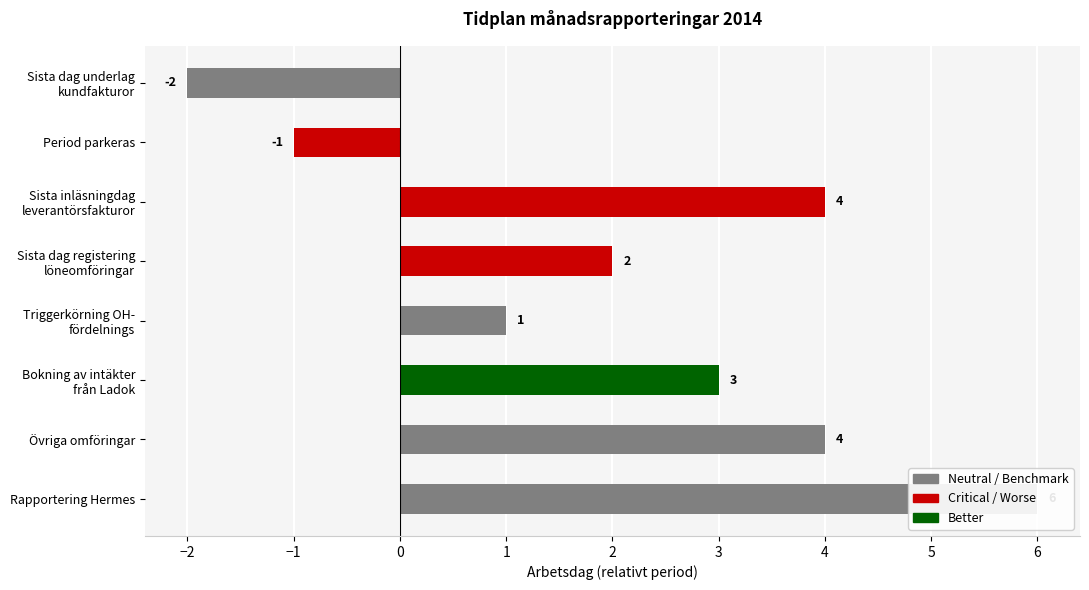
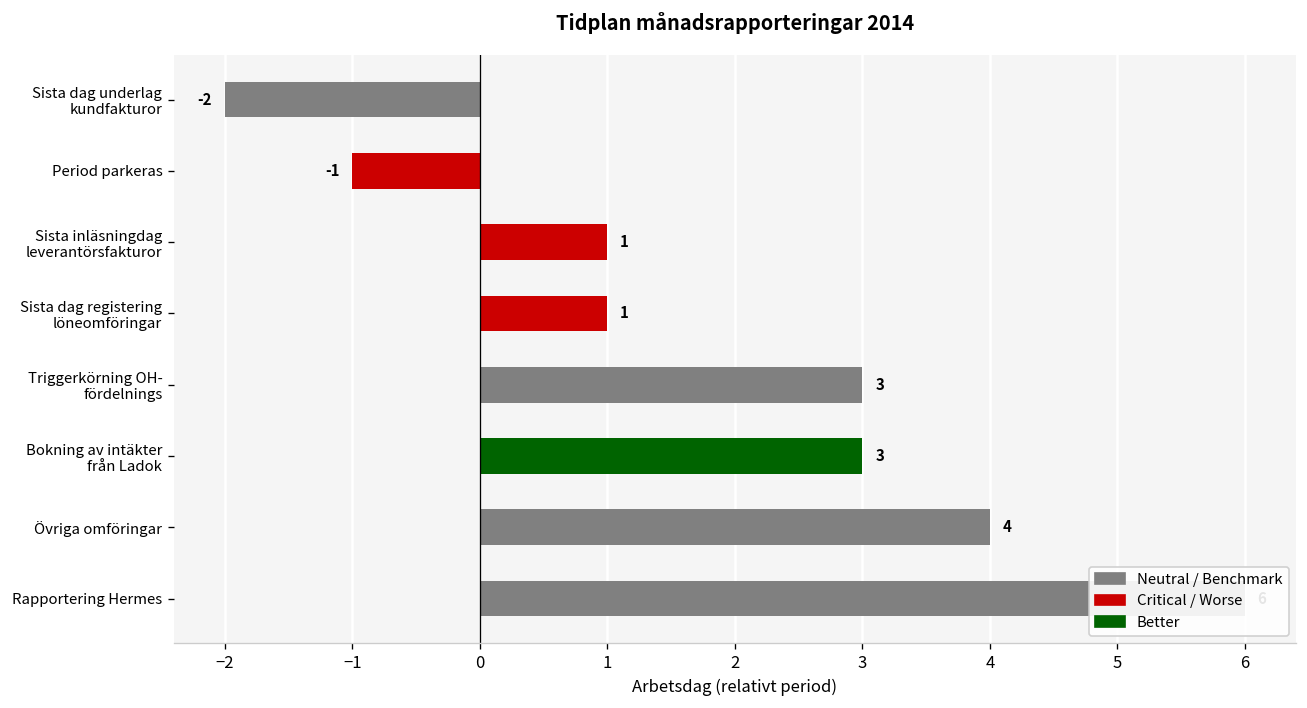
  {
    "Sista dag underlag kundfakturor": -2,
    "Period parkeras": -1,
-   "Sista inläsningdag leverantörsfakturor": 4,
-   "Sista dag registering löneomföringar": 2,
-   "Triggerkörning OH- fördelnings": 1,
+   "Sista inläsningdag leverantörsfakturor": 1,
+   "Sista dag registering löneomföringar": 1,
+   "Triggerkörning OH- fördelnings": 3,
    "Bokning av intäkter från Ladok": 3,
    "Övriga omföringar": 4
  }
